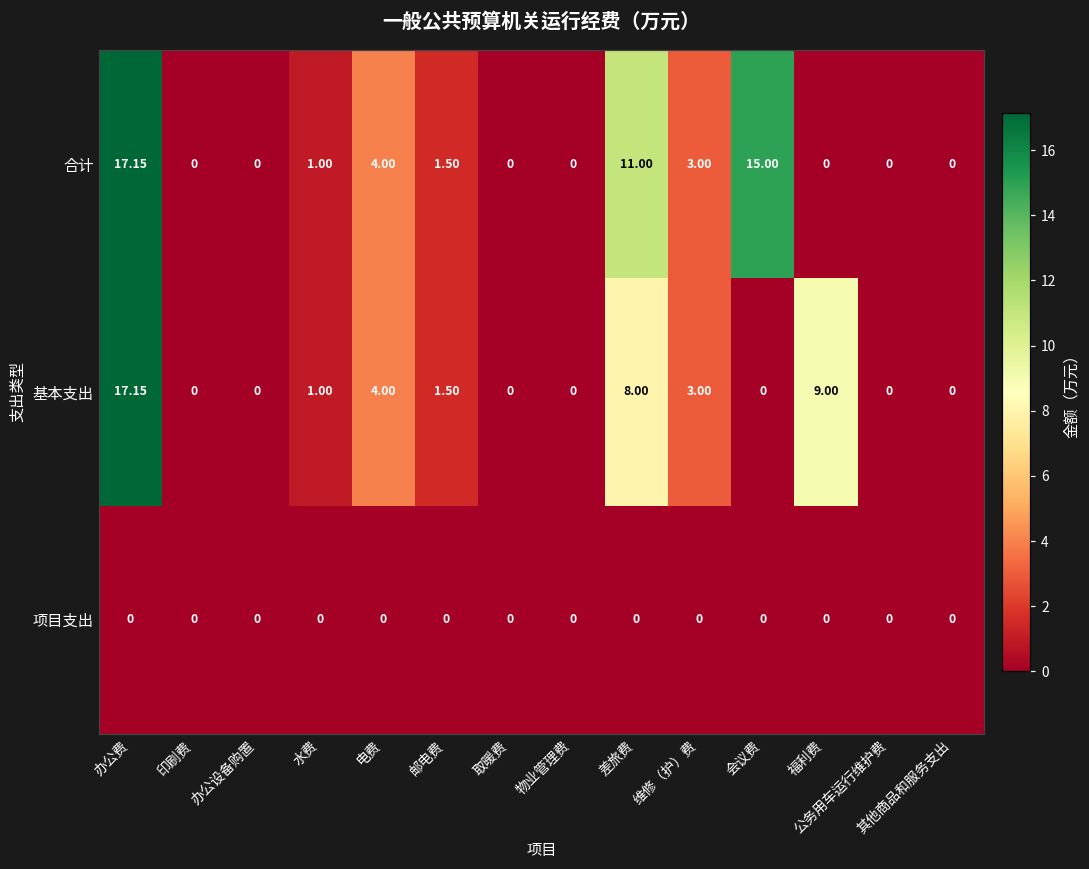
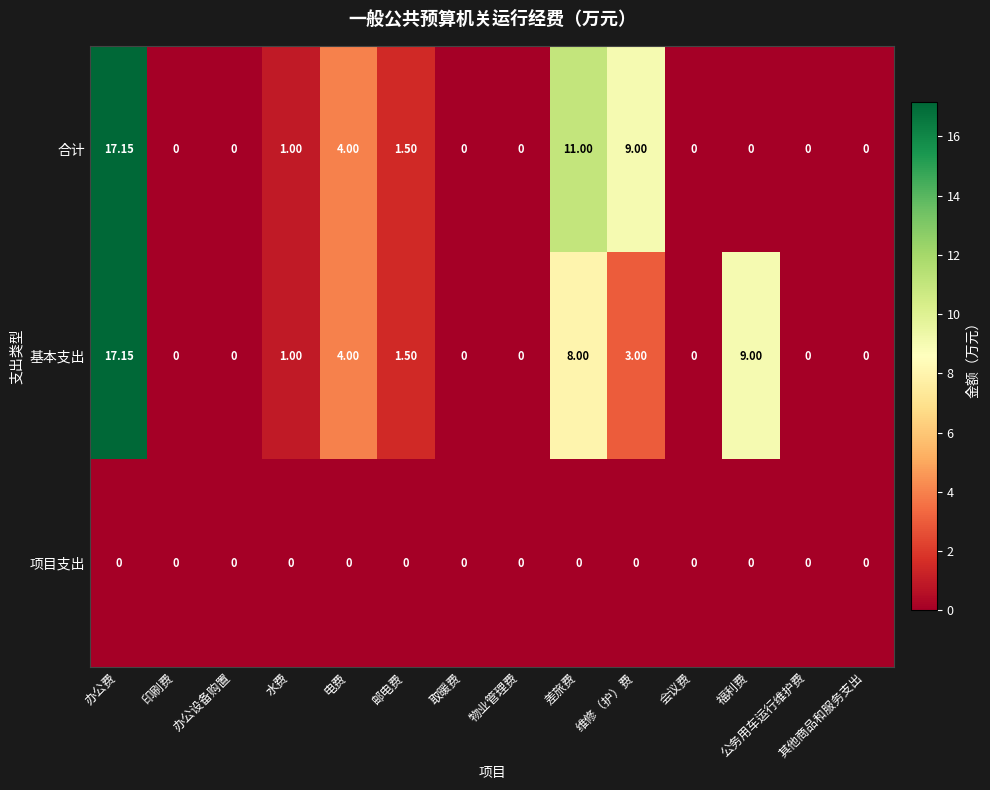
  {
    "合计": {
      "办公费": 17.15,
      "印刷费": 0,
      "办公设备购置": 0,
      "水费": 1.00,
      "电费": 4.00,
      "邮电费": 1.50,
      "取暖费": 0,
      "物业管理费": 0,
      "差旅费": 11.00,
-     "维修（护）费": 3.00,
-     "会议费": 15.00,
+     "维修（护）费": 9.00,
+     "会议费": 0,
      "福利费": 0,
      "公务用车运行维护费": 0,
      "其他商品和服务支出": 0
    },
    "基本支出": {
      "办公费": 17.15,
      "印刷费": 0,
      "办公设备购置": 0,
      "水费": 1.00,
      "电费": 4.00,
      "邮电费": 1.50,
      "取暖费": 0,
      "物业管理费": 0,
      "差旅费": 8.00,
      "维修（护）费": 3.00,
      "会议费": 0,
      "福利费": 9.00,
      "公务用车运行维护费": 0,
      "其他商品和服务支出": 0
    },
    "项目支出": {
      "办公费": 0,
      "印刷费": 0,
      "办公设备购置": 0,
      "水费": 0,
      "电费": 0,
      "邮电费": 0,
      "取暖费": 0,
      "物业管理费": 0,
      "差旅费": 0,
      "维修（护）费": 0,
      "会议费": 0,
      "福利费": 0,
      "公务用车运行维护费": 0,
      "其他商品和服务支出": 0
    }
  }
